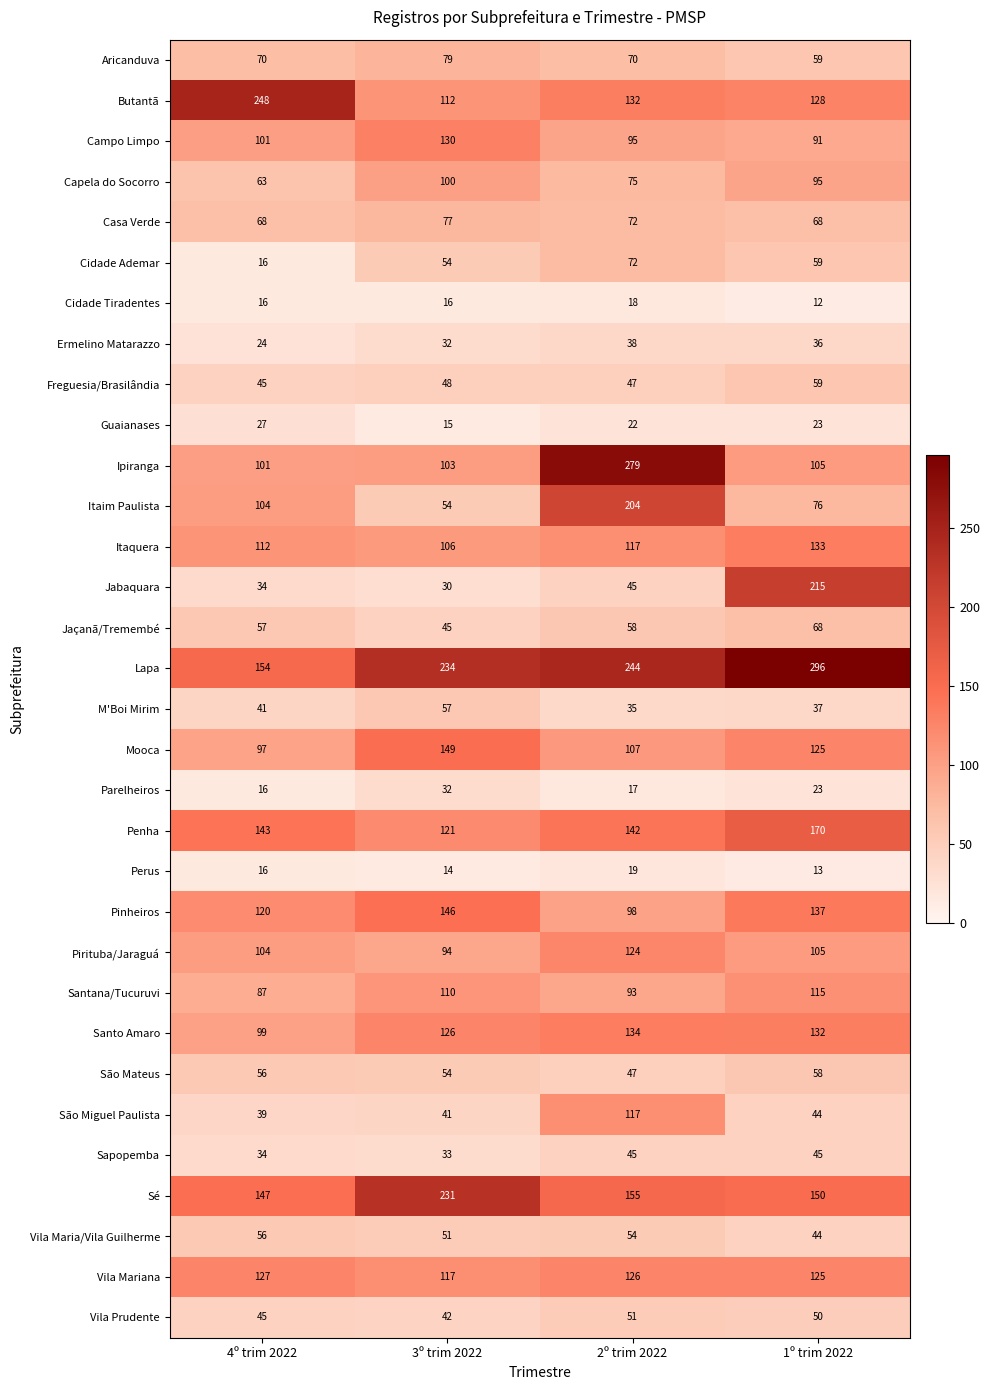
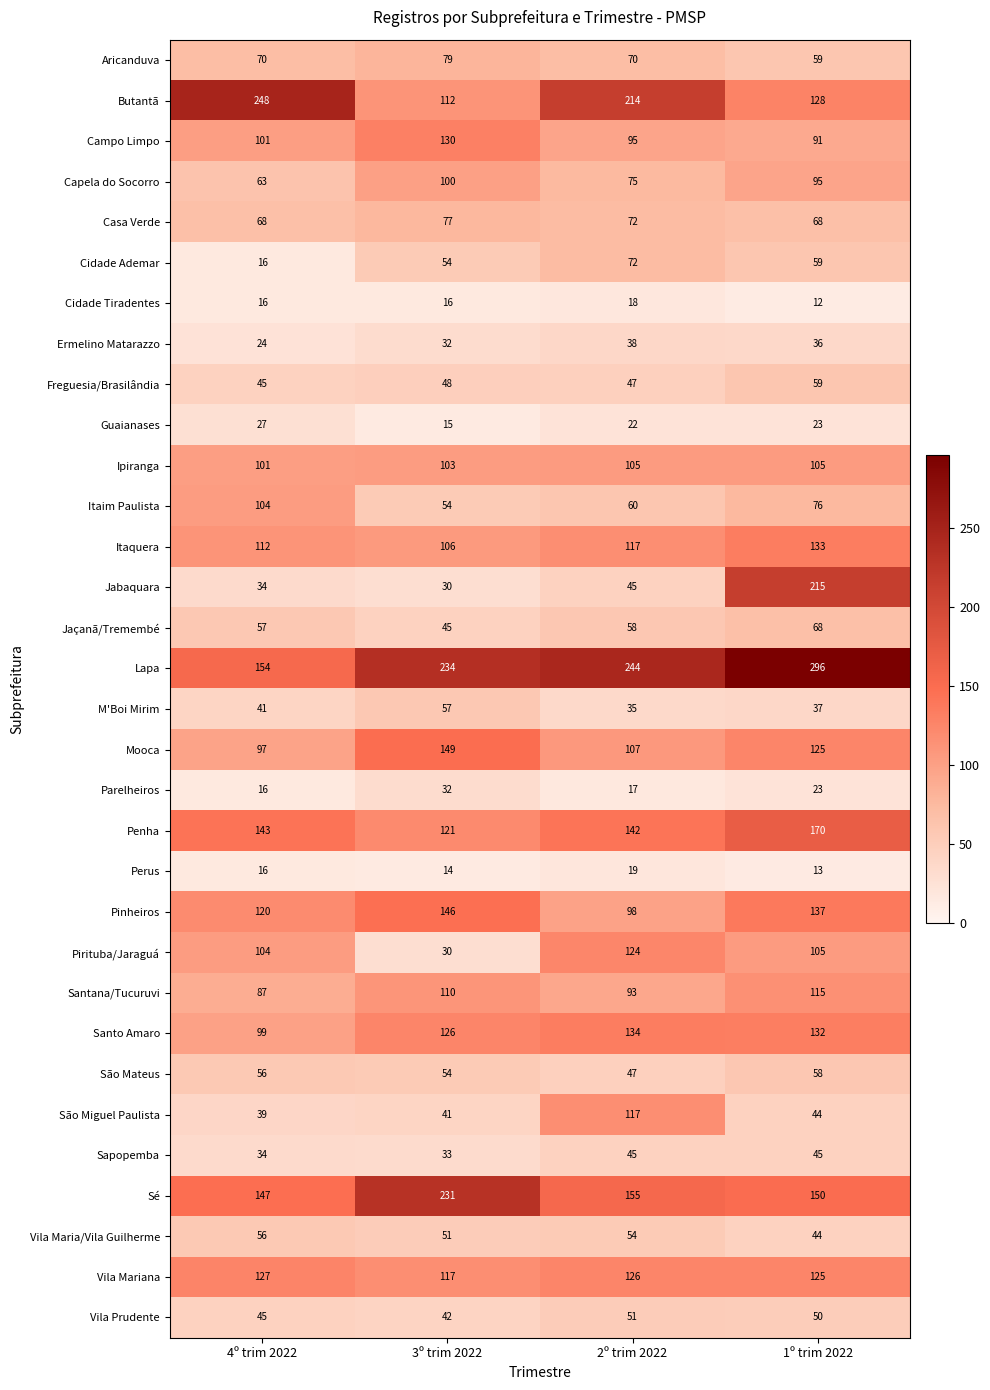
  {
    "Aricanduva": {
      "4º trim 2022": 70,
      "3º trim 2022": 79,
      "2º trim 2022": 70,
      "1º trim 2022": 59
    },
    "Butantã": {
      "4º trim 2022": 248,
      "3º trim 2022": 112,
-     "2º trim 2022": 132,
+     "2º trim 2022": 214,
      "1º trim 2022": 128
    },
    "Campo Limpo": {
      "4º trim 2022": 101,
      "3º trim 2022": 130,
      "2º trim 2022": 95,
      "1º trim 2022": 91
    },
    "Capela do Socorro": {
      "4º trim 2022": 63,
      "3º trim 2022": 100,
      "2º trim 2022": 75,
      "1º trim 2022": 95
    },
    "Casa Verde": {
      "4º trim 2022": 68,
      "3º trim 2022": 77,
      "2º trim 2022": 72,
      "1º trim 2022": 68
    },
    "Cidade Ademar": {
      "4º trim 2022": 16,
      "3º trim 2022": 54,
      "2º trim 2022": 72,
      "1º trim 2022": 59
    },
    "Cidade Tiradentes": {
      "4º trim 2022": 16,
      "3º trim 2022": 16,
      "2º trim 2022": 18,
      "1º trim 2022": 12
    },
    "Ermelino Matarazzo": {
      "4º trim 2022": 24,
      "3º trim 2022": 32,
      "2º trim 2022": 38,
      "1º trim 2022": 36
    },
    "Freguesia/Brasilândia": {
      "4º trim 2022": 45,
      "3º trim 2022": 48,
      "2º trim 2022": 47,
      "1º trim 2022": 59
    },
    "Guaianases": {
      "4º trim 2022": 27,
      "3º trim 2022": 15,
      "2º trim 2022": 22,
      "1º trim 2022": 23
    },
    "Ipiranga": {
      "4º trim 2022": 101,
      "3º trim 2022": 103,
-     "2º trim 2022": 279,
+     "2º trim 2022": 105,
      "1º trim 2022": 105
    },
    "Itaim Paulista": {
      "4º trim 2022": 104,
      "3º trim 2022": 54,
-     "2º trim 2022": 204,
+     "2º trim 2022": 60,
      "1º trim 2022": 76
    },
    "Itaquera": {
      "4º trim 2022": 112,
      "3º trim 2022": 106,
      "2º trim 2022": 117,
      "1º trim 2022": 133
    },
    "Jabaquara": {
      "4º trim 2022": 34,
      "3º trim 2022": 30,
      "2º trim 2022": 45,
      "1º trim 2022": 215
    },
    "Jaçanã/Tremembé": {
      "4º trim 2022": 57,
      "3º trim 2022": 45,
      "2º trim 2022": 58,
      "1º trim 2022": 68
    },
    "Lapa": {
      "4º trim 2022": 154,
      "3º trim 2022": 234,
      "2º trim 2022": 244,
      "1º trim 2022": 296
    },
    "M'Boi Mirim": {
      "4º trim 2022": 41,
      "3º trim 2022": 57,
      "2º trim 2022": 35,
      "1º trim 2022": 37
    },
    "Mooca": {
      "4º trim 2022": 97,
      "3º trim 2022": 149,
      "2º trim 2022": 107,
      "1º trim 2022": 125
    },
    "Parelheiros": {
      "4º trim 2022": 16,
      "3º trim 2022": 32,
      "2º trim 2022": 17,
      "1º trim 2022": 23
    },
    "Penha": {
      "4º trim 2022": 143,
      "3º trim 2022": 121,
      "2º trim 2022": 142,
      "1º trim 2022": 170
    },
    "Perus": {
      "4º trim 2022": 16,
      "3º trim 2022": 14,
      "2º trim 2022": 19,
      "1º trim 2022": 13
    },
    "Pinheiros": {
      "4º trim 2022": 120,
      "3º trim 2022": 146,
      "2º trim 2022": 98,
      "1º trim 2022": 137
    },
    "Pirituba/Jaraguá": {
      "4º trim 2022": 104,
-     "3º trim 2022": 94,
+     "3º trim 2022": 30,
      "2º trim 2022": 124,
      "1º trim 2022": 105
    },
    "Santana/Tucuruvi": {
      "4º trim 2022": 87,
      "3º trim 2022": 110,
      "2º trim 2022": 93,
      "1º trim 2022": 115
    },
    "Santo Amaro": {
      "4º trim 2022": 99,
      "3º trim 2022": 126,
      "2º trim 2022": 134,
      "1º trim 2022": 132
    },
    "São Mateus": {
      "4º trim 2022": 56,
      "3º trim 2022": 54,
      "2º trim 2022": 47,
      "1º trim 2022": 58
    },
    "São Miguel Paulista": {
      "4º trim 2022": 39,
      "3º trim 2022": 41,
      "2º trim 2022": 117,
      "1º trim 2022": 44
    },
    "Sapopemba": {
      "4º trim 2022": 34,
      "3º trim 2022": 33,
      "2º trim 2022": 45,
      "1º trim 2022": 45
    },
    "Sé": {
      "4º trim 2022": 147,
      "3º trim 2022": 231,
      "2º trim 2022": 155,
      "1º trim 2022": 150
    },
    "Vila Maria/Vila Guilherme": {
      "4º trim 2022": 56,
      "3º trim 2022": 51,
      "2º trim 2022": 54,
      "1º trim 2022": 44
    },
    "Vila Mariana": {
      "4º trim 2022": 127,
      "3º trim 2022": 117,
      "2º trim 2022": 126,
      "1º trim 2022": 125
    },
    "Vila Prudente": {
      "4º trim 2022": 45,
      "3º trim 2022": 42,
      "2º trim 2022": 51,
      "1º trim 2022": 50
    }
  }
